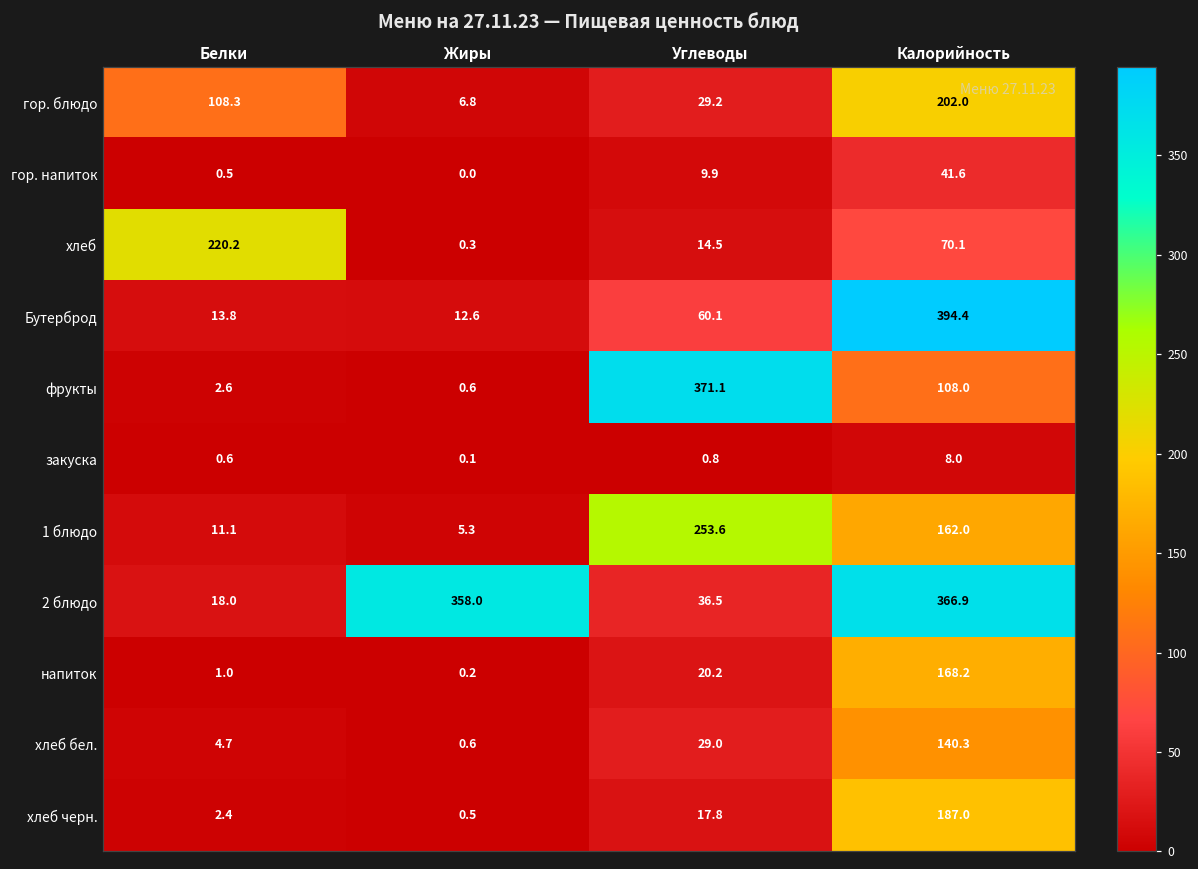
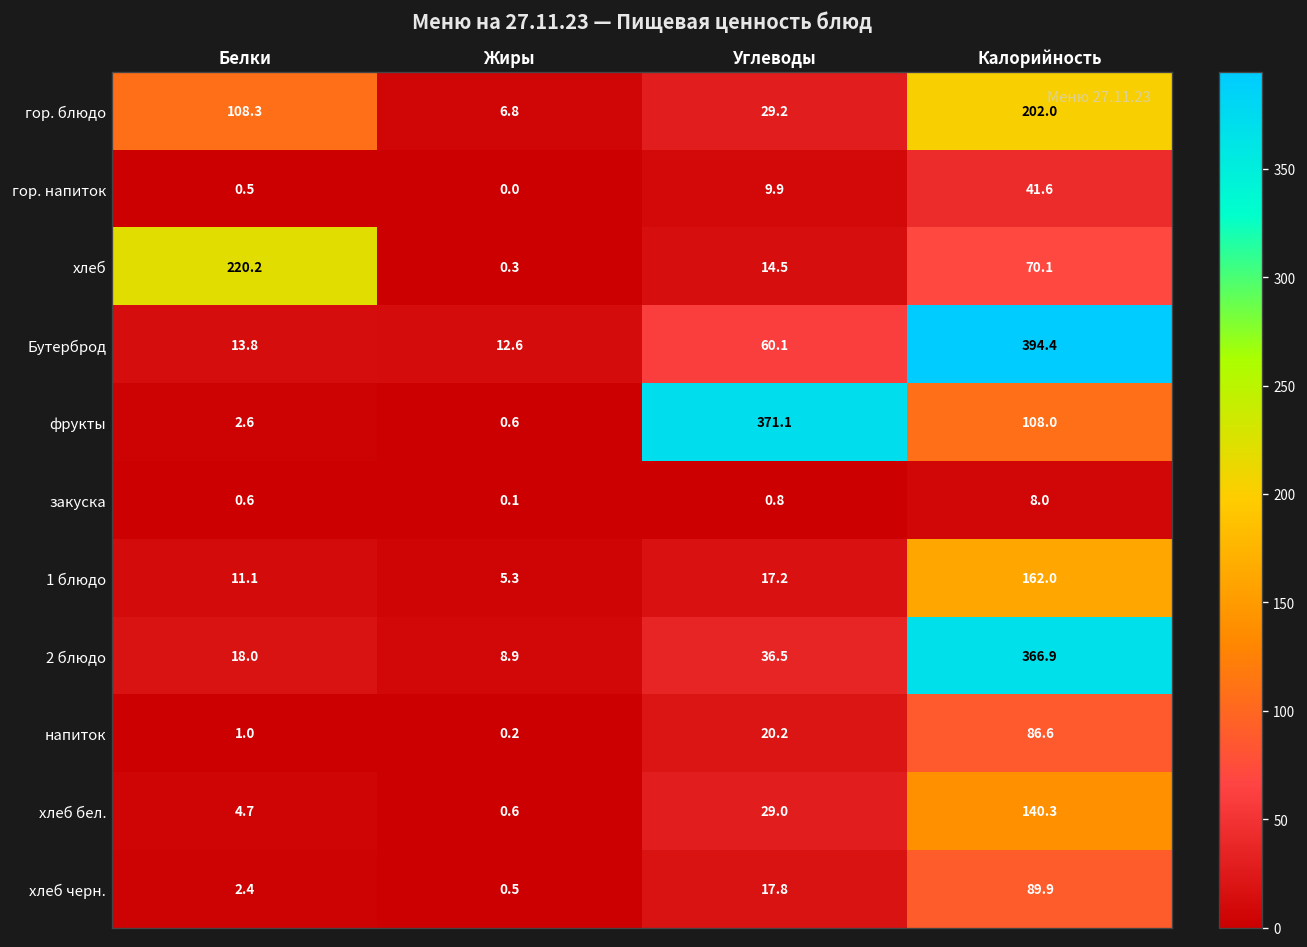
  {
    "гор. блюдо": {
      "Белки": 108.3,
      "Жиры": 6.8,
      "Углеводы": 29.2
    },
    "гор. напиток": {
      "Белки": 0.5,
      "Жиры": 0.0,
      "Углеводы": 9.9,
      "Калорийность": 41.6
    },
    "хлеб": {
      "Белки": 220.2,
      "Жиры": 0.3,
      "Углеводы": 14.5,
      "Калорийность": 70.1
    },
    "Бутерброд": {
      "Белки": 13.8,
      "Жиры": 12.6,
      "Углеводы": 60.1,
      "Калорийность": 394.4
    },
    "фрукты": {
      "Белки": 2.6,
      "Жиры": 0.6,
      "Углеводы": 371.1,
      "Калорийность": 108.0
    },
    "закуска": {
      "Белки": 0.6,
      "Жиры": 0.1,
      "Углеводы": 0.8,
      "Калорийность": 8.0
    },
    "1 блюдо": {
      "Белки": 11.1,
      "Жиры": 5.3,
-     "Углеводы": 253.6,
+     "Углеводы": 17.2,
      "Калорийность": 162.0
    },
    "2 блюдо": {
      "Белки": 18.0,
-     "Жиры": 358.0,
+     "Жиры": 8.9,
      "Углеводы": 36.5,
      "Калорийность": 366.9
    },
    "напиток": {
      "Белки": 1.0,
      "Жиры": 0.2,
      "Углеводы": 20.2,
-     "Калорийность": 168.2
+     "Калорийность": 86.6
    },
    "хлеб бел.": {
      "Белки": 4.7,
      "Жиры": 0.6,
      "Углеводы": 29.0,
      "Калорийность": 140.3
    },
    "хлеб черн.": {
      "Белки": 2.4,
      "Жиры": 0.5,
      "Углеводы": 17.8,
-     "Калорийность": 187.0
+     "Калорийность": 89.9
    }
  }
